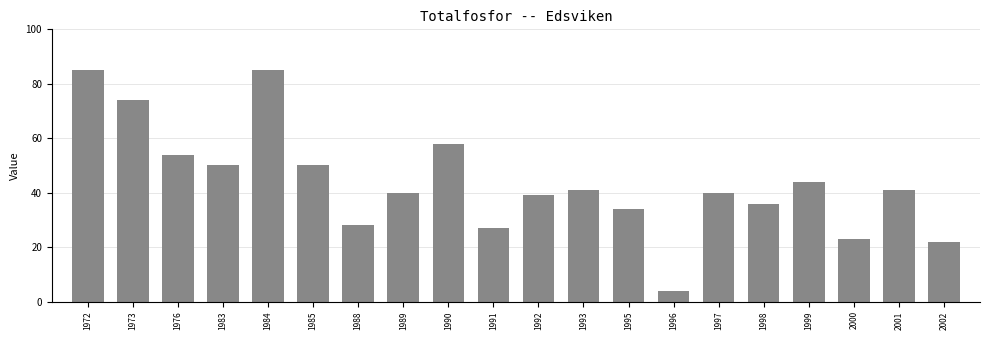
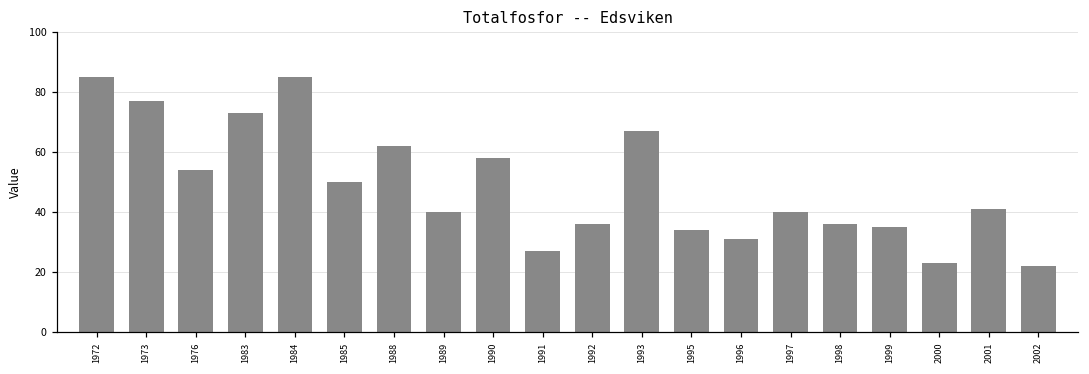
  {
    "1972": 85,
-   "1973": 74,
+   "1973": 77,
    "1976": 54,
-   "1983": 50,
+   "1983": 73,
    "1984": 85,
    "1985": 50,
-   "1988": 28,
+   "1988": 62,
    "1989": 40,
    "1990": 58,
    "1991": 27,
-   "1992": 39,
-   "1993": 41,
+   "1992": 36,
+   "1993": 67,
    "1995": 34,
-   "1996": 4,
+   "1996": 31,
    "1997": 40,
    "1998": 36,
-   "1999": 44,
+   "1999": 35,
    "2000": 23,
    "2001": 41,
    "2002": 22
  }
